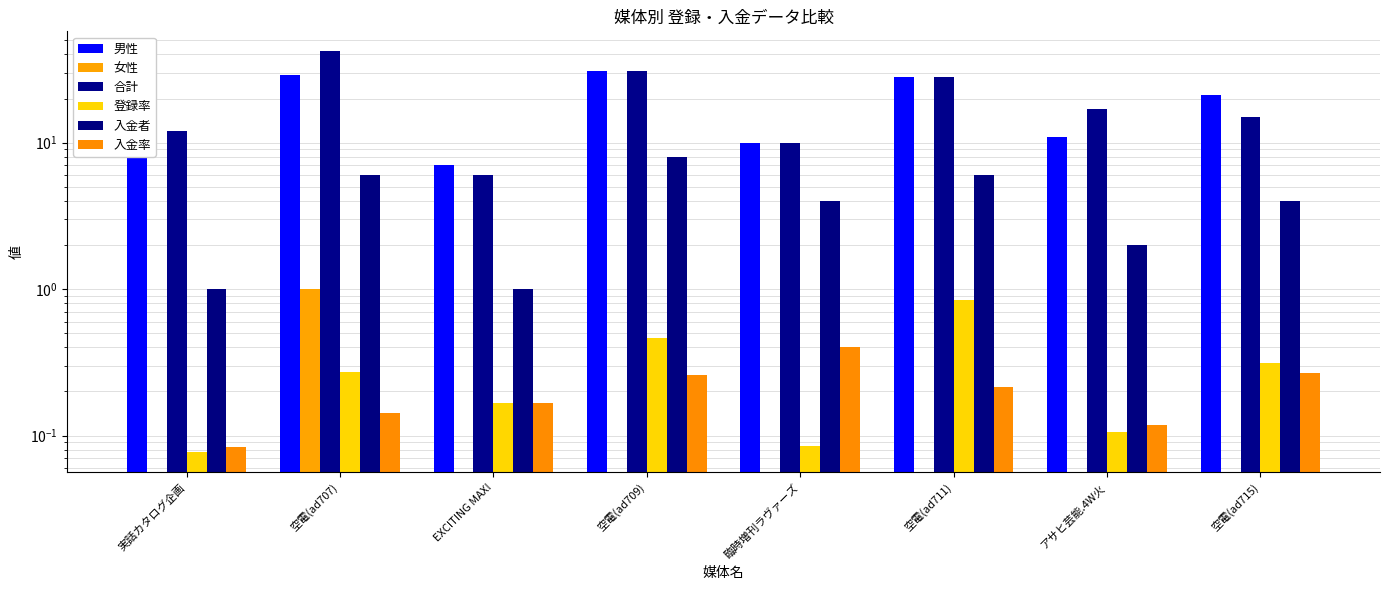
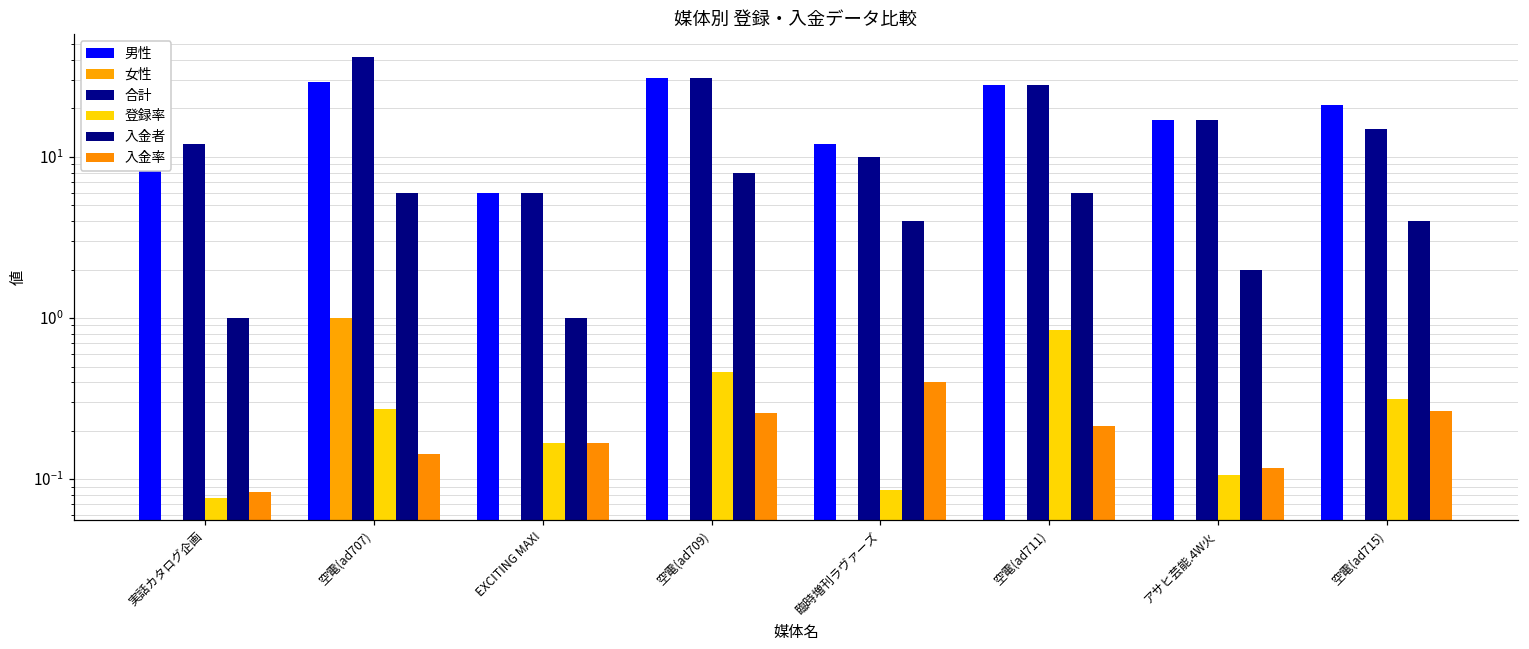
  {
    "男性": {
      "空電(ad707)": 29,
-     "EXCITING MAX!": 7,
+     "EXCITING MAX!": 6,
      "空電(ad709)": 31,
-     "臨時増刊ラヴァーズ": 10,
+     "臨時増刊ラヴァーズ": 12,
      "空電(ad711)": 28,
-     "アサヒ芸能.4W火": 11,
+     "アサヒ芸能.4W火": 17,
      "空電(ad715)": 21
    }
  }
